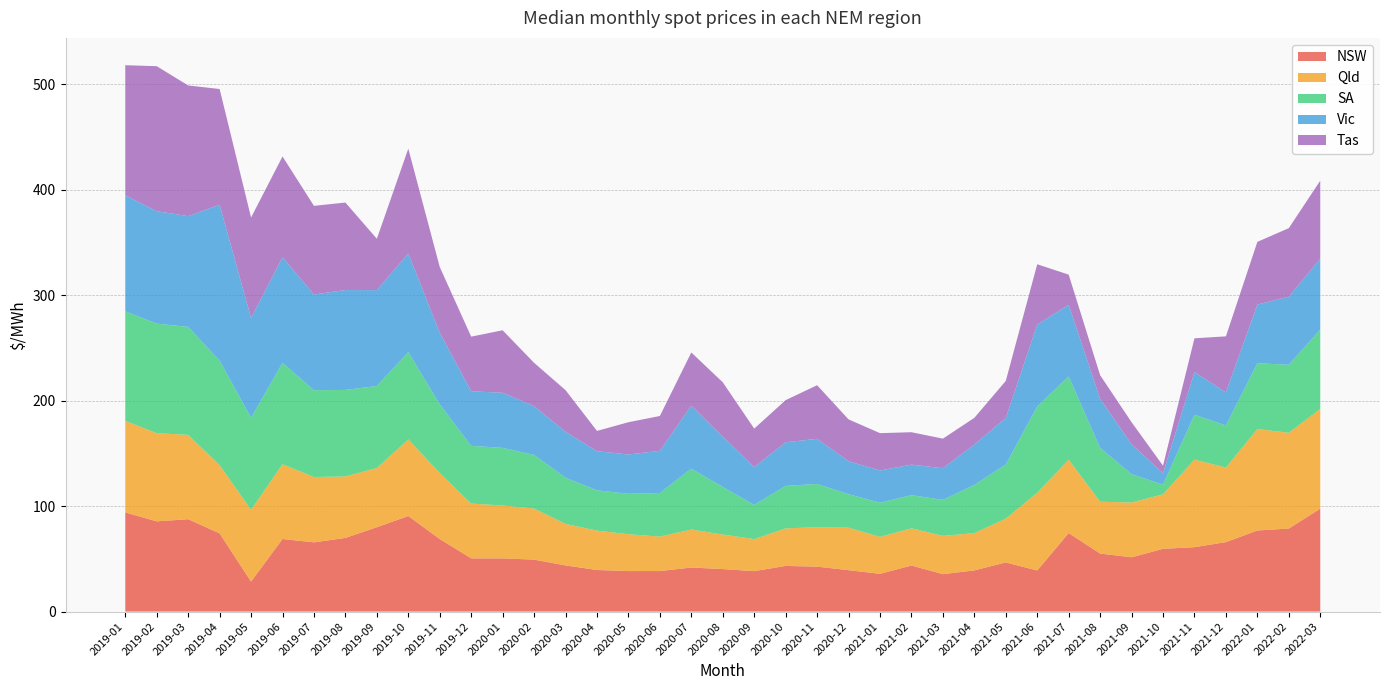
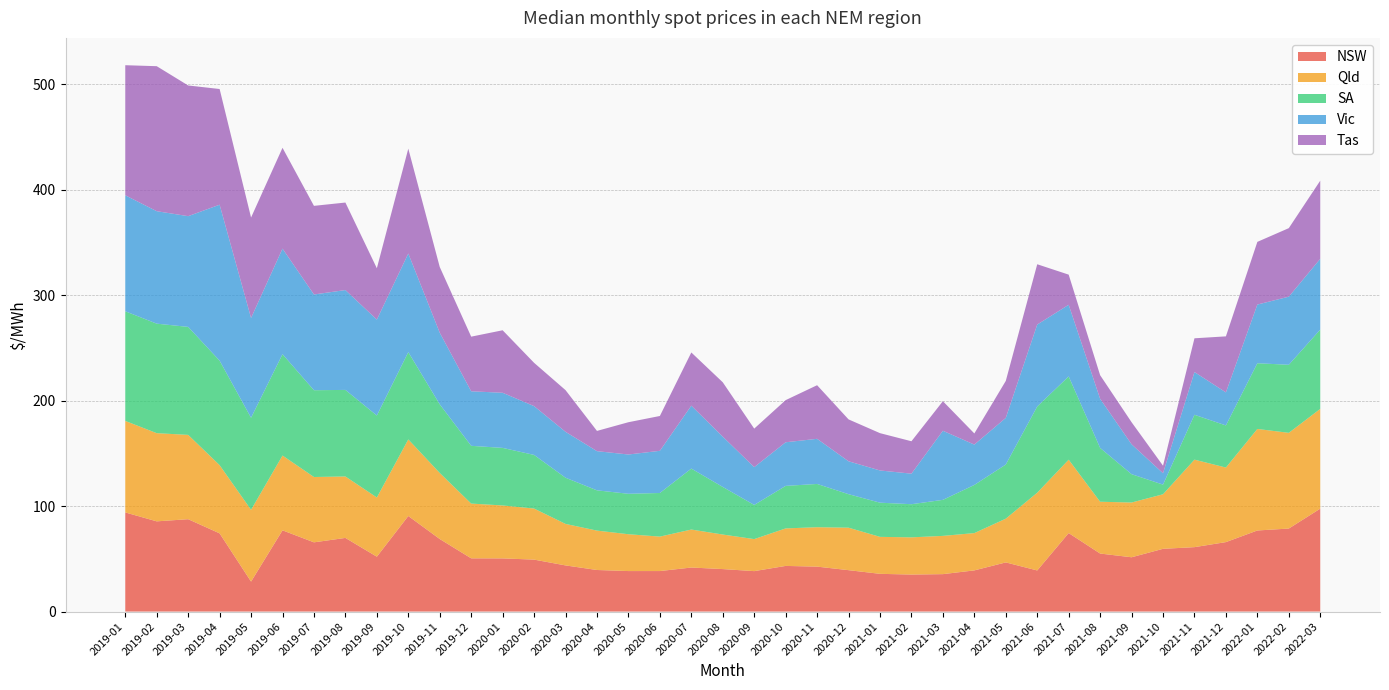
  {
    "NSW": {
      "2019-01": 94,
      "2019-02": 86,
      "2019-03": 88,
      "2019-04": 74,
      "2019-05": 28,
-     "2019-06": 69,
+     "2019-06": 77,
      "2019-07": 66,
      "2019-08": 70,
-     "2019-09": 80,
+     "2019-09": 52,
      "2019-10": 91,
      "2019-11": 69,
      "2019-12": 50,
      "2020-01": 50,
      "2020-02": 49,
      "2020-03": 44,
      "2020-04": 39,
      "2020-05": 38,
      "2020-06": 38,
      "2020-07": 42,
      "2020-08": 40,
      "2020-09": 38,
      "2020-10": 43,
      "2020-11": 43,
      "2020-12": 39,
      "2021-01": 36,
-     "2021-02": 44,
+     "2021-02": 35,
      "2021-03": 35,
      "2021-04": 39,
      "2021-05": 47,
      "2021-06": 39,
      "2021-07": 74,
      "2021-08": 55,
      "2021-09": 51,
      "2021-10": 59,
      "2021-11": 61,
      "2021-12": 66,
      "2022-01": 77,
      "2022-02": 79,
      "2022-03": 98
    },
    "Qld": {
      "2019-01": 87,
      "2019-02": 84,
      "2019-03": 80,
      "2019-04": 65,
      "2019-05": 68,
      "2019-06": 71,
      "2019-07": 62,
      "2019-08": 58,
      "2019-09": 56,
      "2019-10": 73,
      "2019-11": 63,
      "2019-12": 52,
      "2020-01": 50,
      "2020-02": 48,
      "2020-03": 39,
      "2020-04": 37,
      "2020-05": 35,
      "2020-06": 33,
      "2020-07": 36,
      "2020-08": 33,
      "2020-09": 30,
      "2020-10": 36,
      "2020-11": 37,
      "2020-12": 40,
      "2021-01": 35,
      "2021-02": 35,
      "2021-03": 36,
      "2021-04": 35,
      "2021-05": 41,
      "2021-06": 74,
      "2021-07": 70,
      "2021-08": 49,
      "2021-09": 52,
      "2021-10": 52,
      "2021-11": 83,
      "2021-12": 71,
      "2022-01": 96,
      "2022-02": 91,
      "2022-03": 95
    },
    "SA": {
      "2019-01": 104,
      "2019-02": 104,
      "2019-03": 102,
      "2019-04": 99,
      "2019-05": 87,
      "2019-06": 96,
      "2019-07": 82,
      "2019-08": 82,
      "2019-09": 78,
      "2019-10": 83,
      "2019-11": 65,
      "2019-12": 55,
      "2020-01": 55,
      "2020-02": 51,
      "2020-03": 44,
      "2020-04": 38,
      "2020-05": 38,
      "2020-06": 41,
      "2020-07": 58,
      "2020-08": 45,
      "2020-09": 32,
      "2020-10": 40,
      "2020-11": 41,
      "2020-12": 32,
      "2021-01": 32,
      "2021-02": 31,
      "2021-03": 34,
      "2021-04": 46,
      "2021-05": 51,
      "2021-06": 82,
      "2021-07": 79,
      "2021-08": 51,
      "2021-09": 27,
      "2021-10": 9,
      "2021-11": 43,
      "2021-12": 40,
      "2022-01": 62,
      "2022-02": 65,
      "2022-03": 75
    },
    "Vic": {
      "2019-01": 110,
      "2019-02": 107,
      "2019-03": 105,
      "2019-04": 148,
      "2019-05": 95,
      "2019-06": 100,
      "2019-07": 91,
      "2019-08": 95,
      "2019-09": 91,
      "2019-10": 94,
      "2019-11": 68,
      "2019-12": 52,
      "2020-01": 52,
      "2020-02": 46,
      "2020-03": 44,
      "2020-04": 37,
      "2020-05": 37,
      "2020-06": 40,
      "2020-07": 60,
      "2020-08": 48,
      "2020-09": 36,
      "2020-10": 41,
      "2020-11": 43,
      "2020-12": 31,
      "2021-01": 31,
      "2021-02": 29,
-     "2021-03": 30,
+     "2021-03": 66,
      "2021-04": 38,
      "2021-05": 44,
      "2021-06": 78,
      "2021-07": 68,
      "2021-08": 47,
      "2021-09": 28,
      "2021-10": 11,
      "2021-11": 41,
      "2021-12": 31,
      "2022-01": 56,
      "2022-02": 65,
      "2022-03": 67
    },
    "Tas": {
      "2019-01": 123,
      "2019-02": 137,
      "2019-03": 124,
      "2019-04": 110,
      "2019-05": 95,
      "2019-06": 96,
      "2019-07": 84,
      "2019-08": 83,
      "2019-09": 49,
      "2019-10": 99,
      "2019-11": 62,
      "2019-12": 52,
      "2020-01": 59,
      "2020-02": 41,
      "2020-03": 40,
      "2020-04": 19,
      "2020-05": 31,
      "2020-06": 33,
      "2020-07": 50,
      "2020-08": 52,
      "2020-09": 37,
      "2020-10": 40,
      "2020-11": 51,
      "2020-12": 40,
      "2021-01": 35,
      "2021-02": 31,
      "2021-03": 28,
-     "2021-04": 25,
+     "2021-04": 11,
      "2021-05": 35,
      "2021-06": 57,
      "2021-07": 29,
      "2021-08": 22,
      "2021-09": 21,
      "2021-10": 7,
      "2021-11": 32,
      "2021-12": 53,
      "2022-01": 59,
      "2022-02": 65,
      "2022-03": 74
    }
  }
